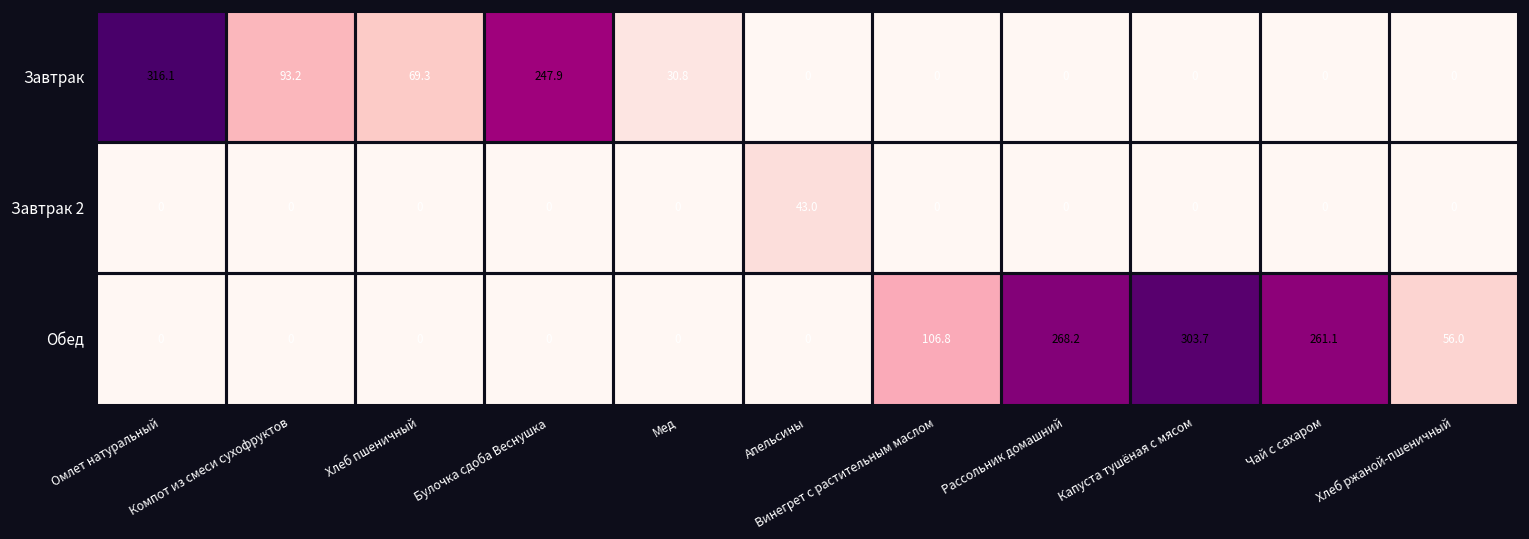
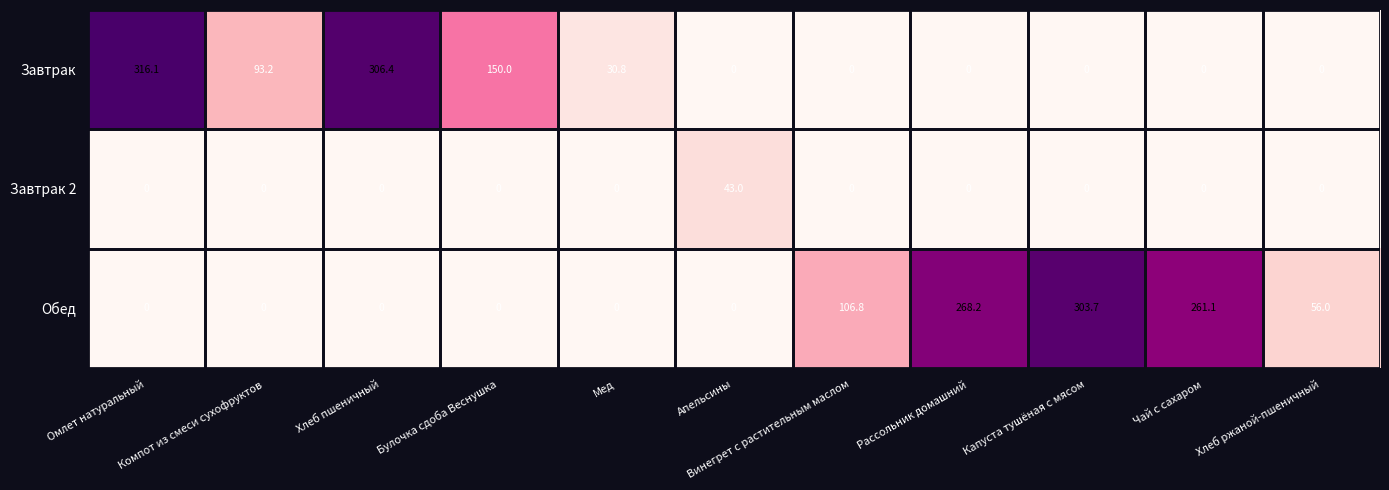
  {
    "Завтрак": {
      "Омлет натуральный": 316.1,
      "Компот из смеси сухофруктов": 93.2,
-     "Хлеб пшеничный": 69.3,
-     "Булочка сдоба Веснушка": 247.9
+     "Хлеб пшеничный": 306.4,
+     "Булочка сдоба Веснушка": 150.0
    },
    "Обед": {
      "Винегрет с растительным маслом": 106.8,
      "Рассольник домашний": 268.2,
      "Капуста тушёная с мясом": 303.7,
      "Чай с сахаром": 261.1
    }
  }
